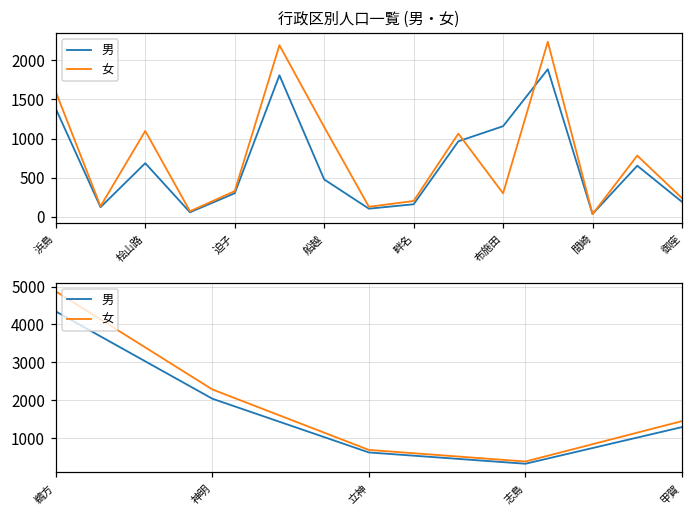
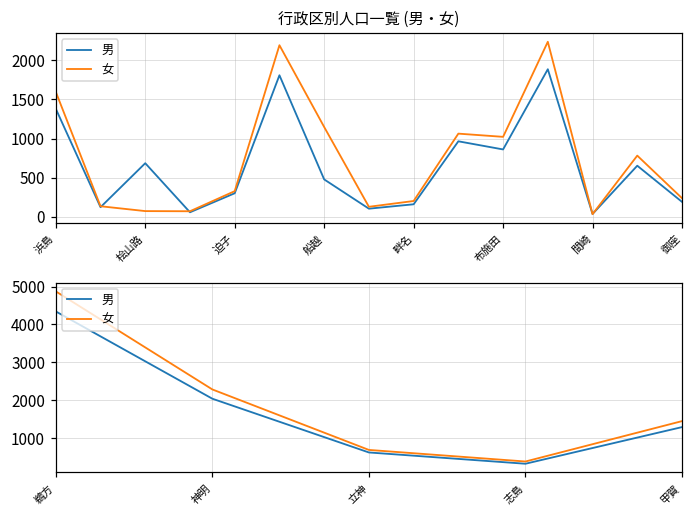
  {
    "行政区別人口一覧 (男・女)": {
      "男": {
        "浜島": 1400,
        "桧山路": 700,
        "船越": 500,
        "畔名": 200,
-       "布施田": 1200,
+       "布施田": 900,
        "御座": 200
      },
      "女": {
        "浜島": 1600,
-       "桧山路": 1100,
+       "桧山路": 100,
        "船越": 1100,
        "畔名": 200,
-       "布施田": 300,
+       "布施田": 1000,
        "御座": 200
      }
    }
  }
